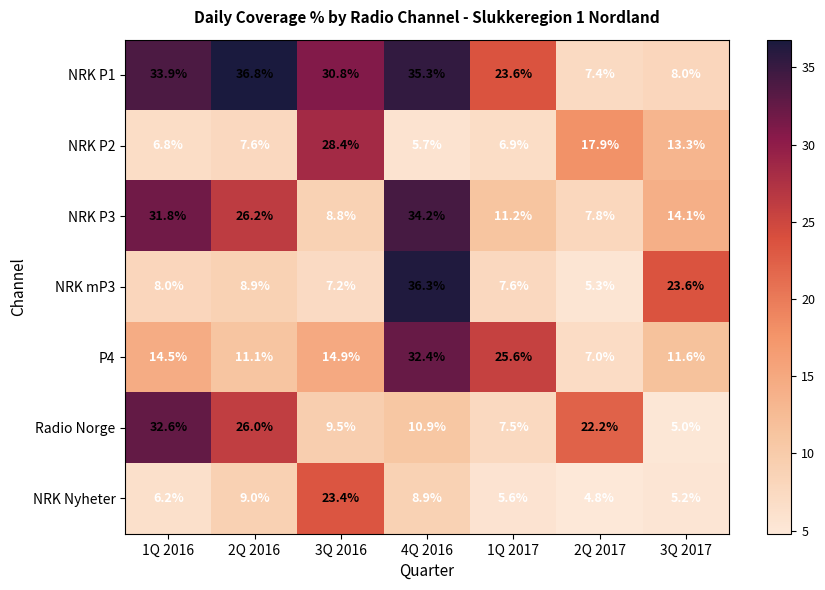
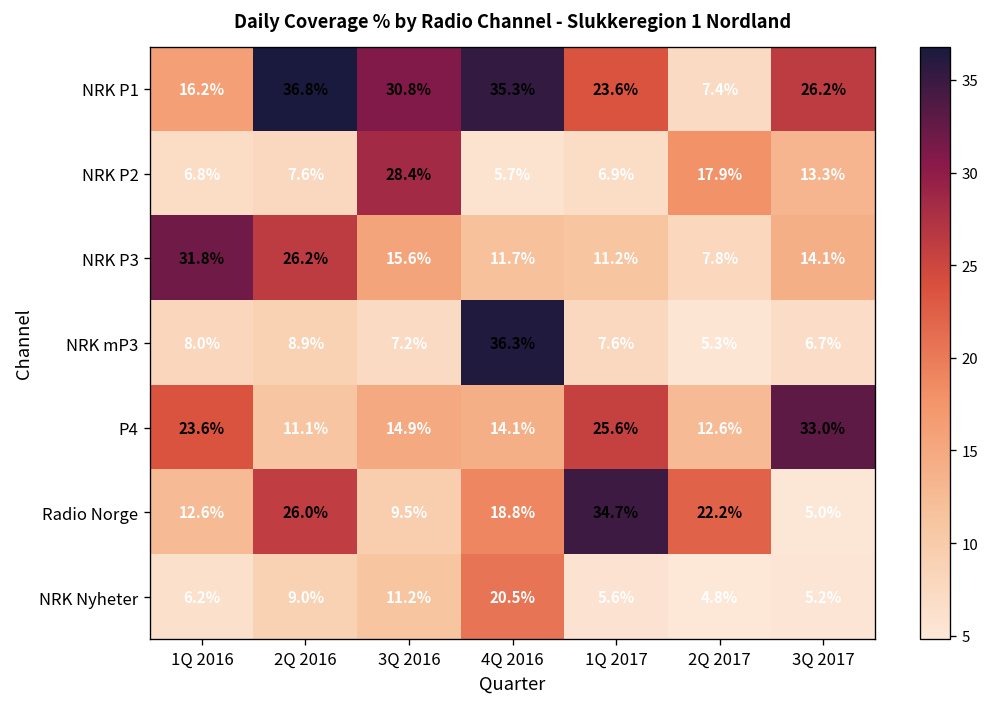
  {
    "NRK P1": {
-     "1Q 2016": "33.9%",
+     "1Q 2016": "16.2%",
      "2Q 2016": "36.8%",
      "3Q 2016": "30.8%",
      "4Q 2016": "35.3%",
      "1Q 2017": "23.6%",
      "2Q 2017": "7.4%",
-     "3Q 2017": "8.0%"
+     "3Q 2017": "26.2%"
    },
    "NRK P2": {
      "1Q 2016": "6.8%",
      "2Q 2016": "7.6%",
      "3Q 2016": "28.4%",
      "1Q 2017": "6.9%",
      "2Q 2017": "17.9%",
      "3Q 2017": "13.3%"
    },
    "NRK P3": {
      "1Q 2016": "31.8%",
      "2Q 2016": "26.2%",
-     "3Q 2016": "8.8%",
-     "4Q 2016": "34.2%",
+     "3Q 2016": "15.6%",
+     "4Q 2016": "11.7%",
      "1Q 2017": "11.2%",
      "2Q 2017": "7.8%",
      "3Q 2017": "14.1%"
    },
    "NRK mP3": {
      "1Q 2016": "8.0%",
      "2Q 2016": "8.9%",
      "3Q 2016": "7.2%",
      "4Q 2016": "36.3%",
      "1Q 2017": "7.6%",
-     "3Q 2017": "23.6%"
+     "3Q 2017": "6.7%"
    },
    "P4": {
-     "1Q 2016": "14.5%",
+     "1Q 2016": "23.6%",
      "2Q 2016": "11.1%",
      "3Q 2016": "14.9%",
-     "4Q 2016": "32.4%",
+     "4Q 2016": "14.1%",
      "1Q 2017": "25.6%",
-     "2Q 2017": "7.0%",
-     "3Q 2017": "11.6%"
+     "2Q 2017": "12.6%",
+     "3Q 2017": "33.0%"
    },
    "Radio Norge": {
-     "1Q 2016": "32.6%",
+     "1Q 2016": "12.6%",
      "2Q 2016": "26.0%",
      "3Q 2016": "9.5%",
-     "4Q 2016": "10.9%",
-     "1Q 2017": "7.5%",
+     "4Q 2016": "18.8%",
+     "1Q 2017": "34.7%",
      "2Q 2017": "22.2%"
    },
    "NRK Nyheter": {
      "1Q 2016": "6.2%",
      "2Q 2016": "9.0%",
-     "3Q 2016": "23.4%",
-     "4Q 2016": "8.9%"
+     "3Q 2016": "11.2%",
+     "4Q 2016": "20.5%"
    }
  }
